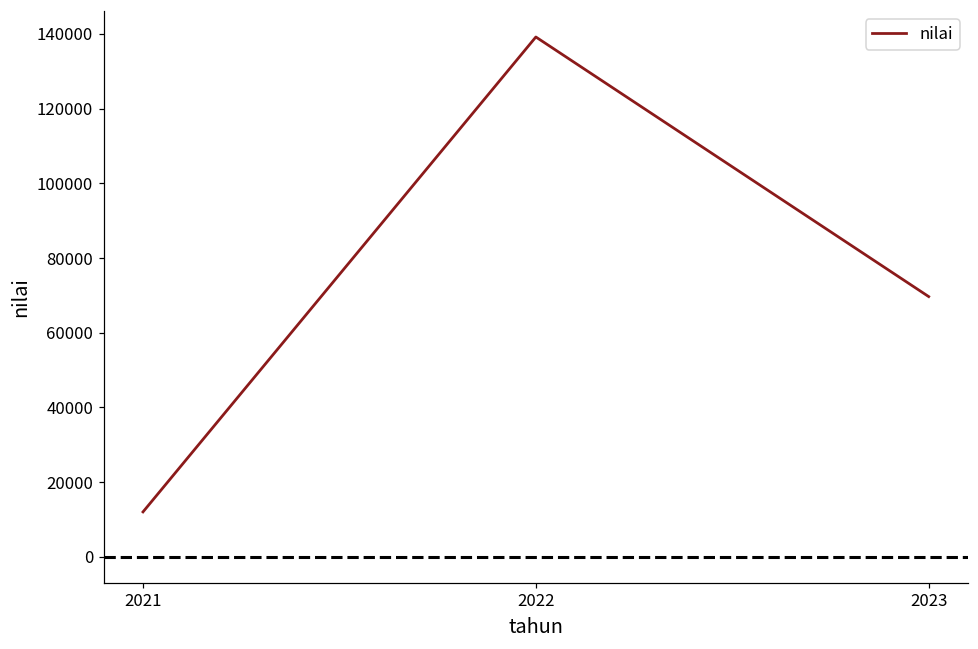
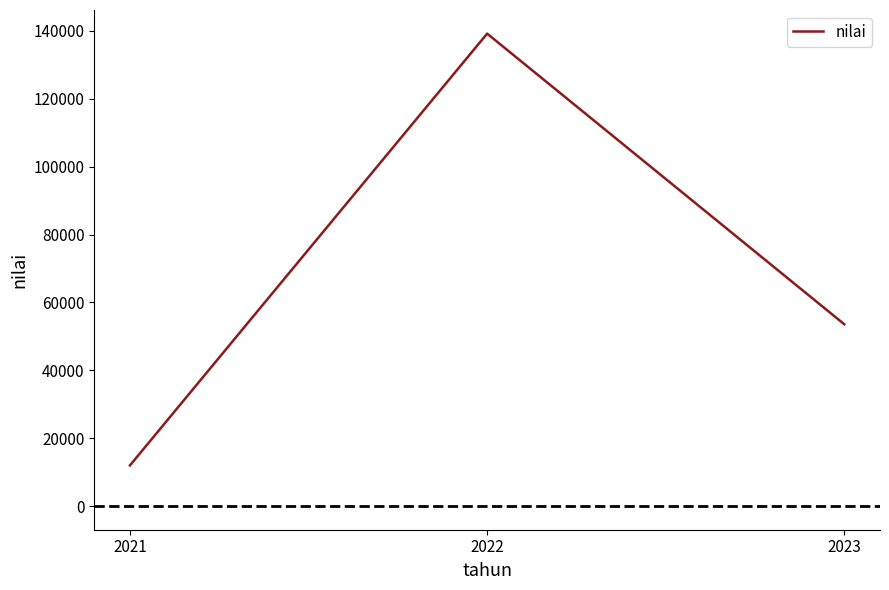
  {
    "2021": 12000,
    "2022": 139000,
-   "2023": 70000
+   "2023": 54000
  }
